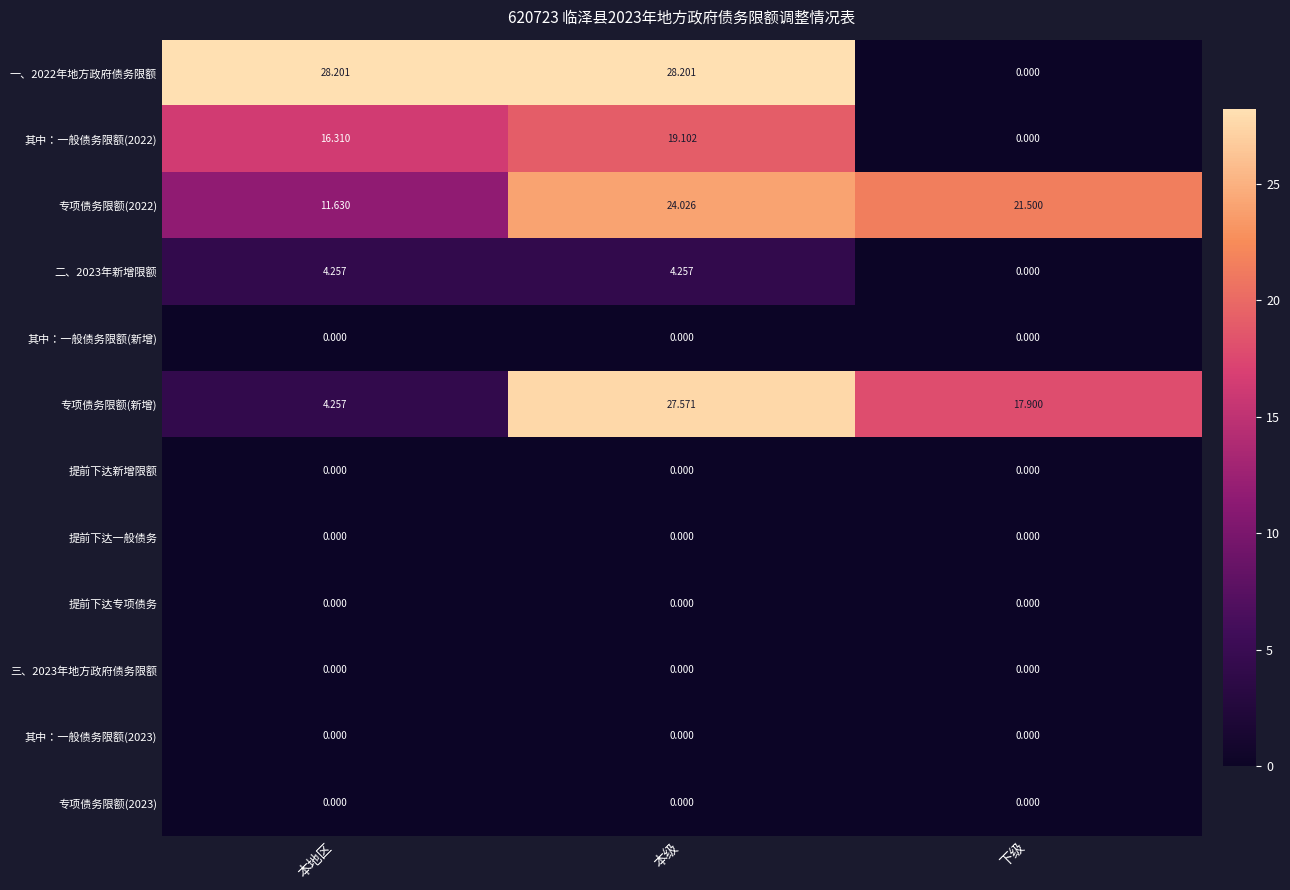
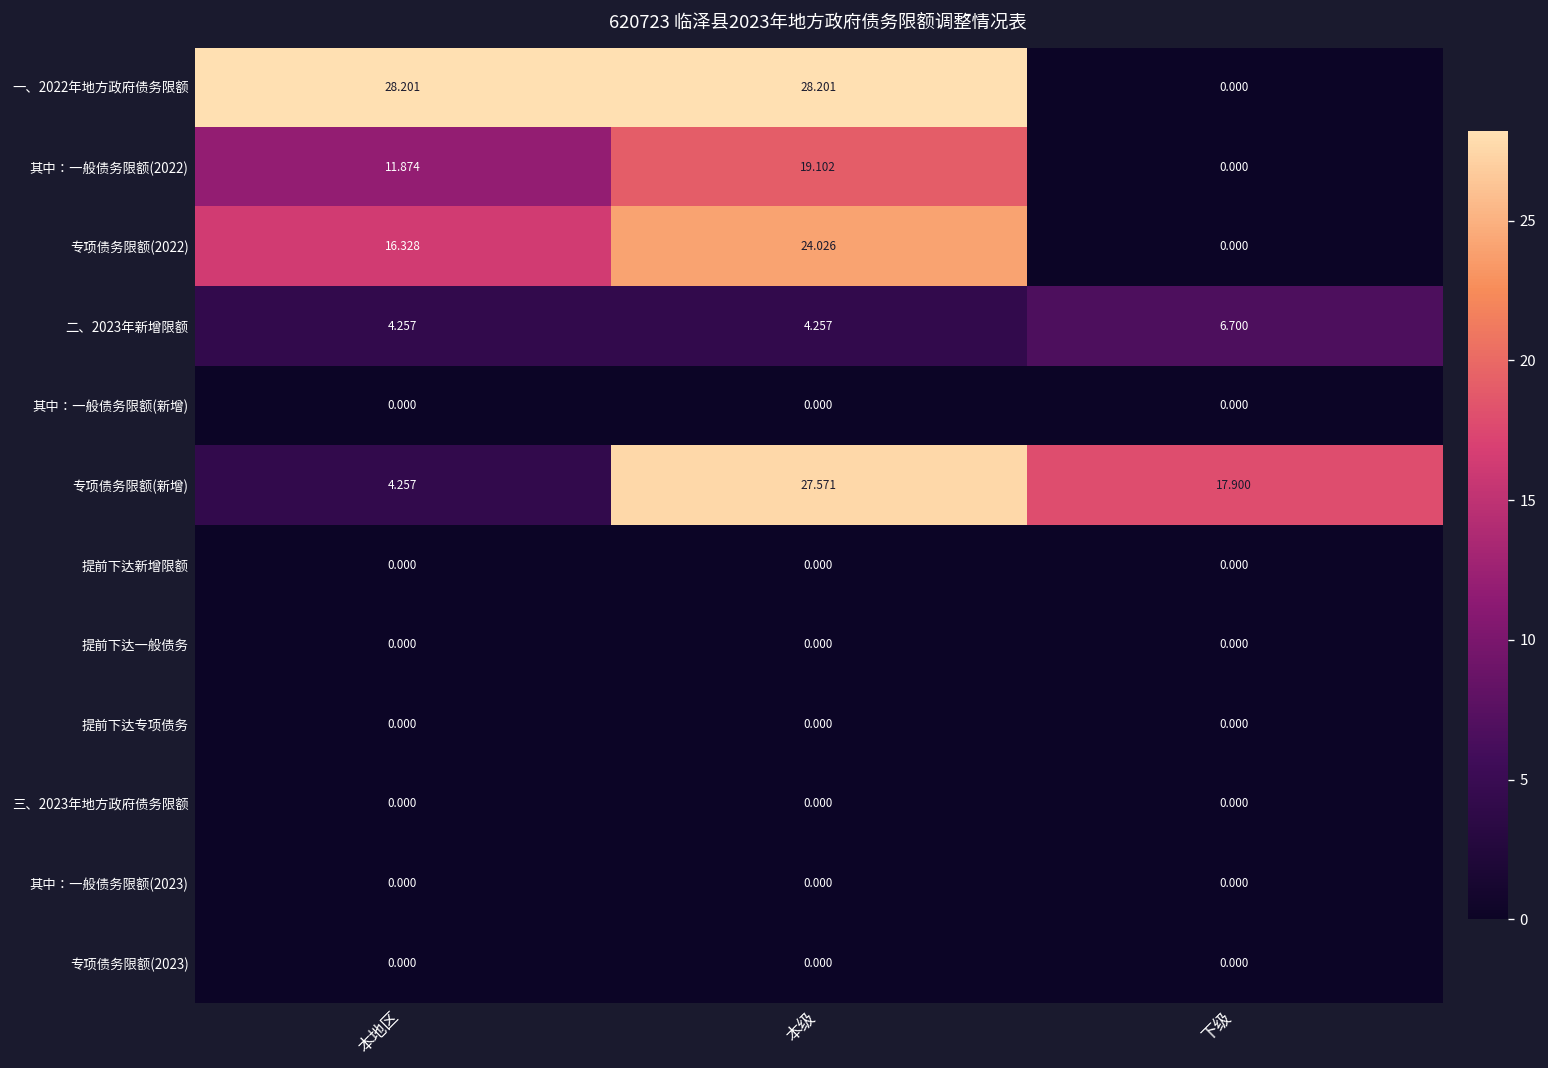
  {
    "一、2022年地方政府债务限额": {
      "本地区": 28.201,
      "本级": 28.201,
      "下级": 0.000
    },
    "其中：一般债务限额(2022)": {
-     "本地区": 16.310,
+     "本地区": 11.874,
      "本级": 19.102,
      "下级": 0.000
    },
    "专项债务限额(2022)": {
-     "本地区": 11.630,
+     "本地区": 16.328,
      "本级": 24.026,
-     "下级": 21.500
+     "下级": 0.000
    },
    "二、2023年新增限额": {
      "本地区": 4.257,
      "本级": 4.257,
-     "下级": 0.000
+     "下级": 6.700
    },
    "其中：一般债务限额(新增)": {
      "本地区": 0.000,
      "本级": 0.000,
      "下级": 0.000
    },
    "专项债务限额(新增)": {
      "本地区": 4.257,
      "本级": 27.571,
      "下级": 17.900
    },
    "提前下达新增限额": {
      "本地区": 0.000,
      "本级": 0.000,
      "下级": 0.000
    },
    "提前下达一般债务": {
      "本地区": 0.000,
      "本级": 0.000,
      "下级": 0.000
    },
    "提前下达专项债务": {
      "本地区": 0.000,
      "本级": 0.000,
      "下级": 0.000
    },
    "三、2023年地方政府债务限额": {
      "本地区": 0.000,
      "本级": 0.000,
      "下级": 0.000
    },
    "其中：一般债务限额(2023)": {
      "本地区": 0.000,
      "本级": 0.000,
      "下级": 0.000
    },
    "专项债务限额(2023)": {
      "本地区": 0.000,
      "本级": 0.000,
      "下级": 0.000
    }
  }
